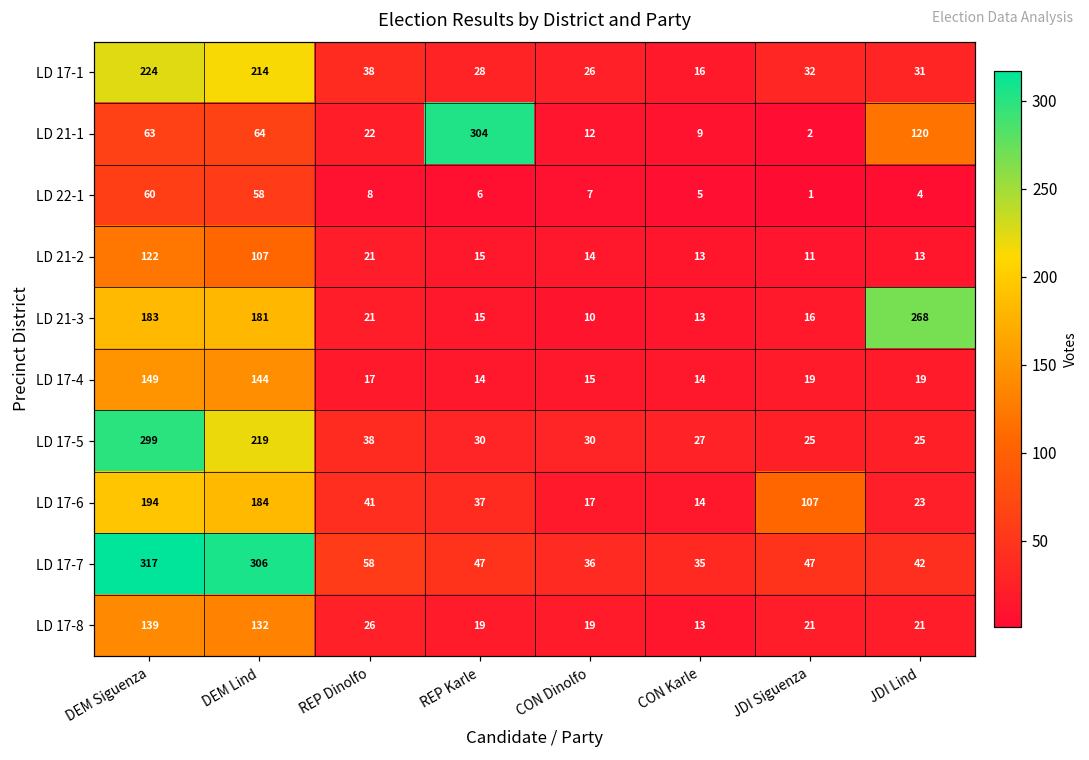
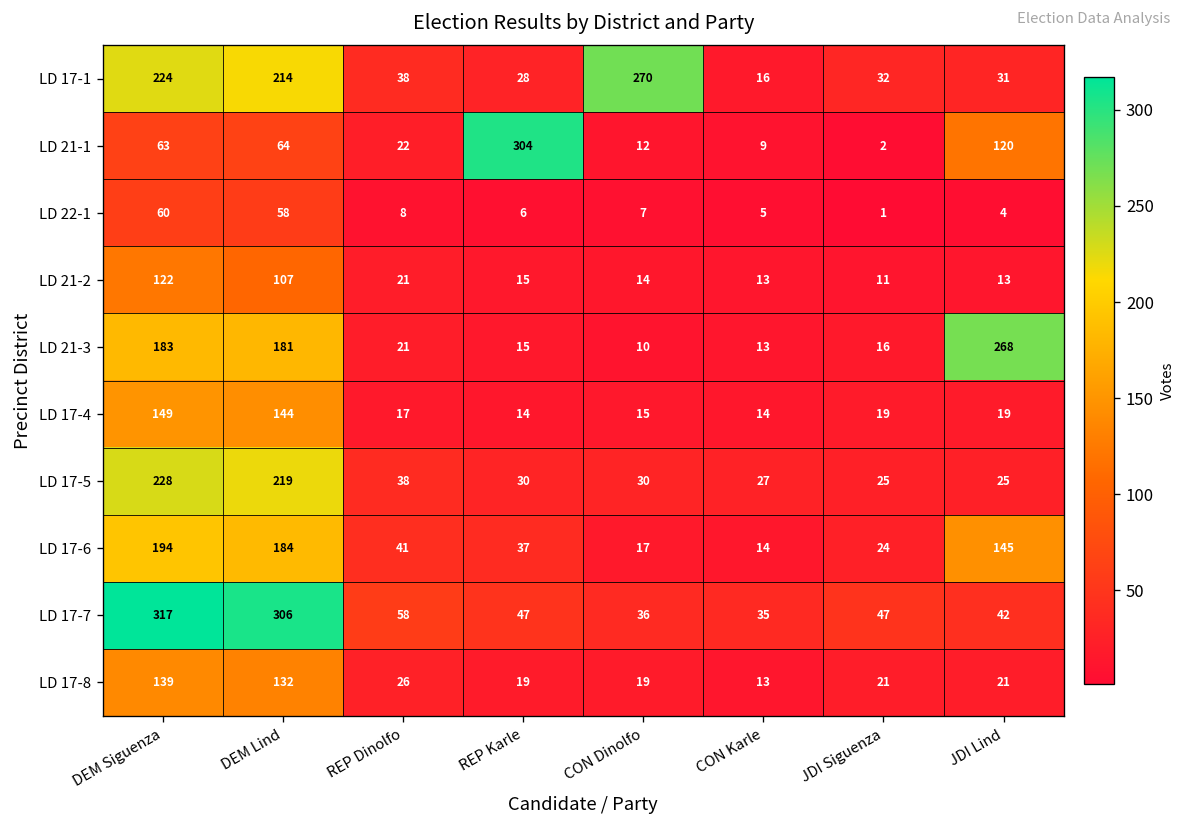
  {
    "LD 17-1": {
      "DEM Siguenza": 224,
      "DEM Lind": 214,
      "REP Dinolfo": 38,
      "REP Karle": 28,
-     "CON Dinolfo": 26,
+     "CON Dinolfo": 270,
      "CON Karle": 16,
      "JDI Siguenza": 32,
      "JDI Lind": 31
    },
    "LD 21-1": {
      "DEM Siguenza": 63,
      "DEM Lind": 64,
      "REP Dinolfo": 22,
      "REP Karle": 304,
      "CON Dinolfo": 12,
      "CON Karle": 9,
      "JDI Siguenza": 2,
      "JDI Lind": 120
    },
    "LD 22-1": {
      "DEM Siguenza": 60,
      "DEM Lind": 58,
      "REP Dinolfo": 8,
      "REP Karle": 6,
      "CON Dinolfo": 7,
      "CON Karle": 5,
      "JDI Siguenza": 1,
      "JDI Lind": 4
    },
    "LD 21-2": {
      "DEM Siguenza": 122,
      "DEM Lind": 107,
      "REP Dinolfo": 21,
      "REP Karle": 15,
      "CON Dinolfo": 14,
      "CON Karle": 13,
      "JDI Siguenza": 11,
      "JDI Lind": 13
    },
    "LD 21-3": {
      "DEM Siguenza": 183,
      "DEM Lind": 181,
      "REP Dinolfo": 21,
      "REP Karle": 15,
      "CON Dinolfo": 10,
      "CON Karle": 13,
      "JDI Siguenza": 16,
      "JDI Lind": 268
    },
    "LD 17-4": {
      "DEM Siguenza": 149,
      "DEM Lind": 144,
      "REP Dinolfo": 17,
      "REP Karle": 14,
      "CON Dinolfo": 15,
      "CON Karle": 14,
      "JDI Siguenza": 19,
      "JDI Lind": 19
    },
    "LD 17-5": {
-     "DEM Siguenza": 299,
+     "DEM Siguenza": 228,
      "DEM Lind": 219,
      "REP Dinolfo": 38,
      "REP Karle": 30,
      "CON Dinolfo": 30,
      "CON Karle": 27,
      "JDI Siguenza": 25,
      "JDI Lind": 25
    },
    "LD 17-6": {
      "DEM Siguenza": 194,
      "DEM Lind": 184,
      "REP Dinolfo": 41,
      "REP Karle": 37,
      "CON Dinolfo": 17,
      "CON Karle": 14,
-     "JDI Siguenza": 107,
-     "JDI Lind": 23
+     "JDI Siguenza": 24,
+     "JDI Lind": 145
    },
    "LD 17-7": {
      "DEM Siguenza": 317,
      "DEM Lind": 306,
      "REP Dinolfo": 58,
      "REP Karle": 47,
      "CON Dinolfo": 36,
      "CON Karle": 35,
      "JDI Siguenza": 47,
      "JDI Lind": 42
    },
    "LD 17-8": {
      "DEM Siguenza": 139,
      "DEM Lind": 132,
      "REP Dinolfo": 26,
      "REP Karle": 19,
      "CON Dinolfo": 19,
      "CON Karle": 13,
      "JDI Siguenza": 21,
      "JDI Lind": 21
    }
  }
